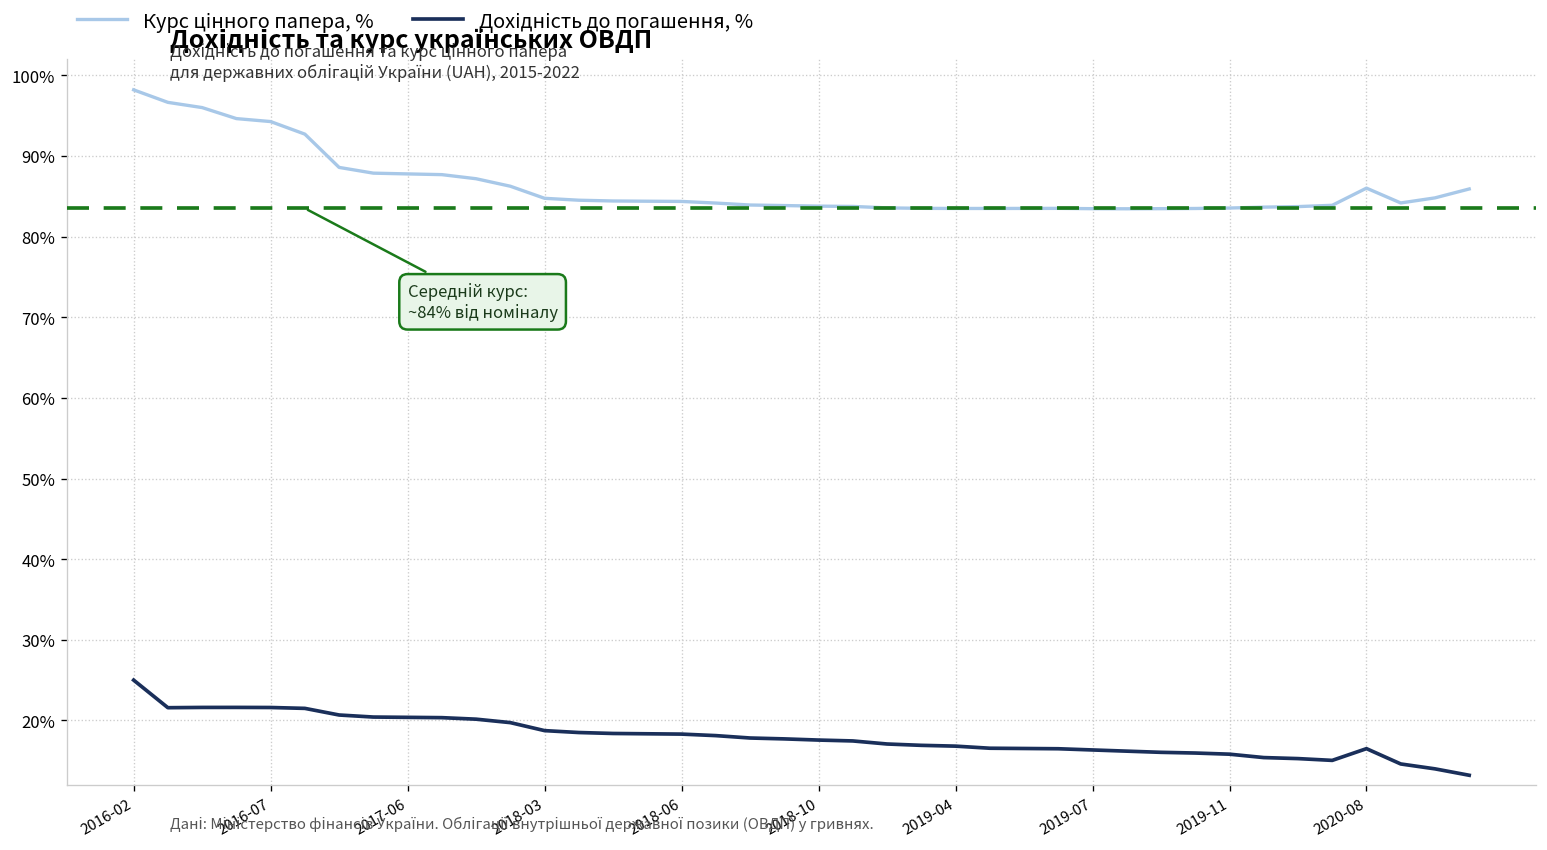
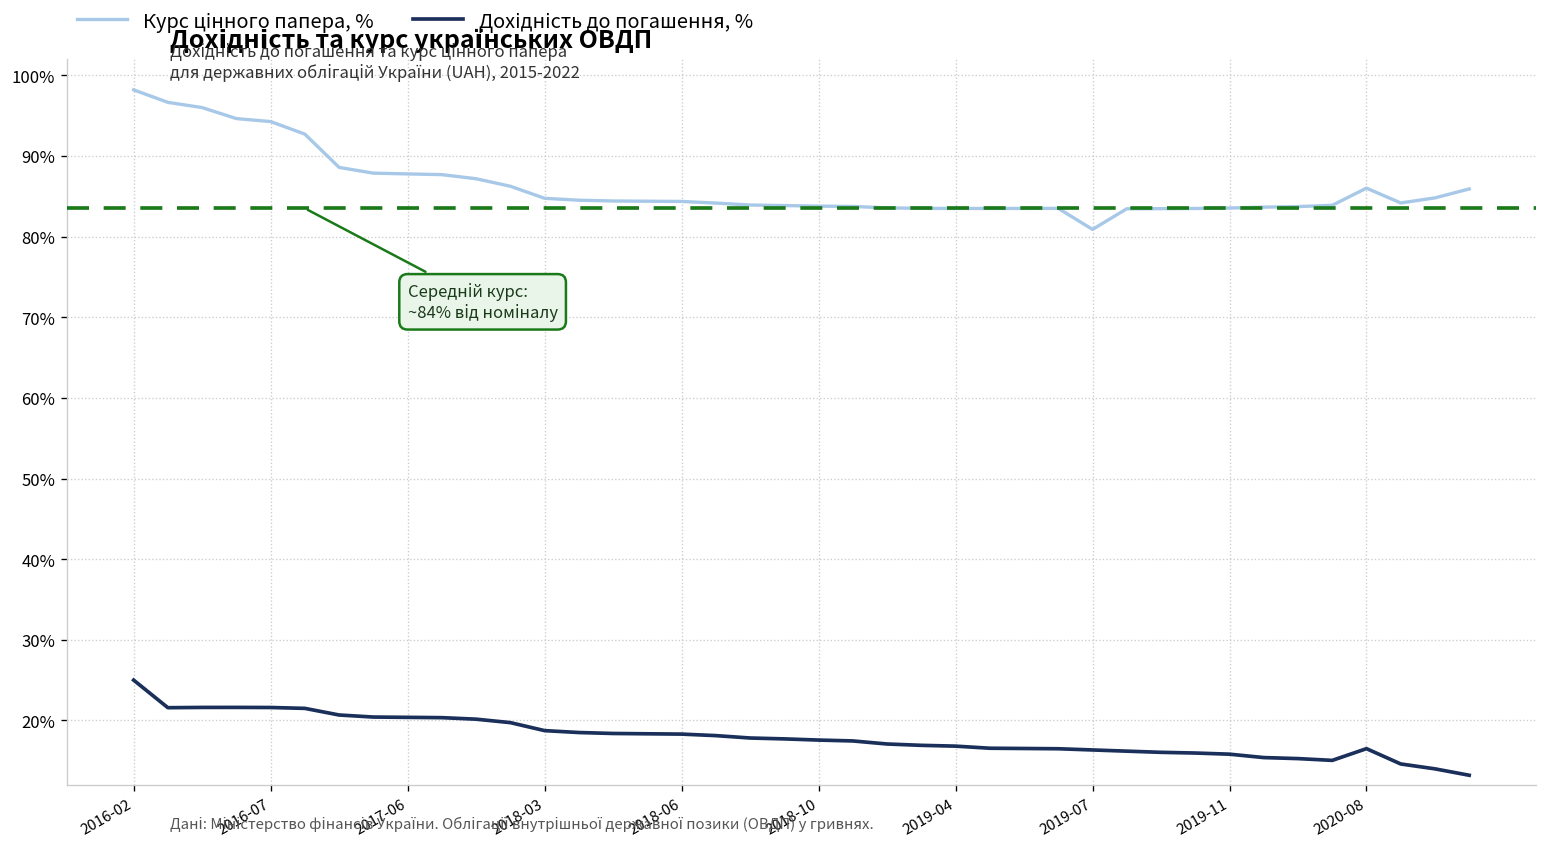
  {
    "Курс цінного папера, %": {
      "2016-02": "98%",
      "2016-07": "94%",
      "2017-06": "88%",
      "2018-06": "84%",
      "2018-10": "84%",
      "2019-04": "83%",
-     "2019-07": "83%",
+     "2019-07": "81%",
      "2019-11": "84%",
      "2020-08": "86%"
    },
    "Дохідність до погашення, %": {
      "2016-02": "25%",
      "2016-07": "22%",
      "2017-06": "20%",
      "2018-03": "19%",
      "2018-06": "18%",
      "2018-10": "18%",
      "2019-04": "17%",
      "2019-07": "16%",
      "2019-11": "16%",
      "2020-08": "17%"
    }
  }
